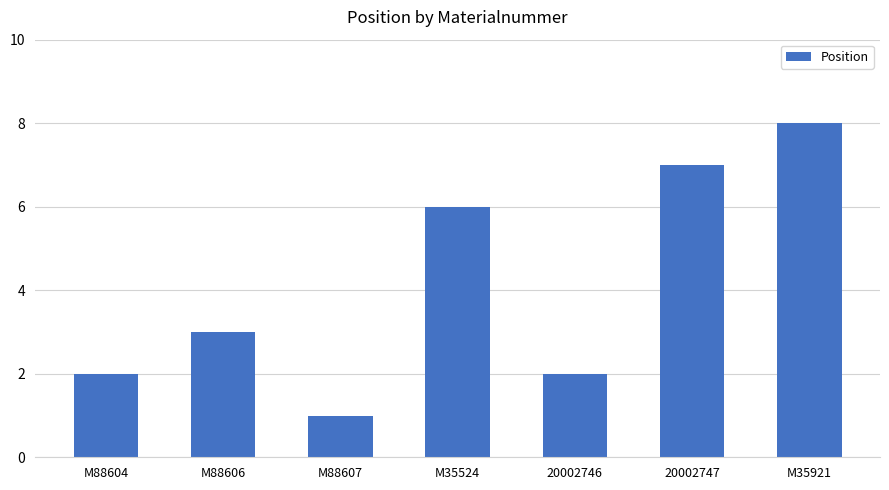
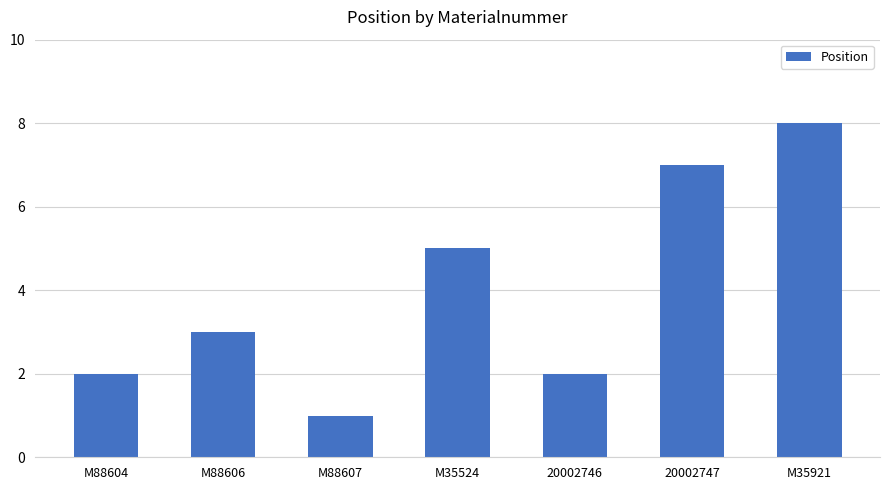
  {
    "M88604": 2,
    "M88606": 3,
    "M88607": 1,
-   "M35524": 6,
+   "M35524": 5,
    "20002746": 2,
    "20002747": 7,
    "M35921": 8
  }
